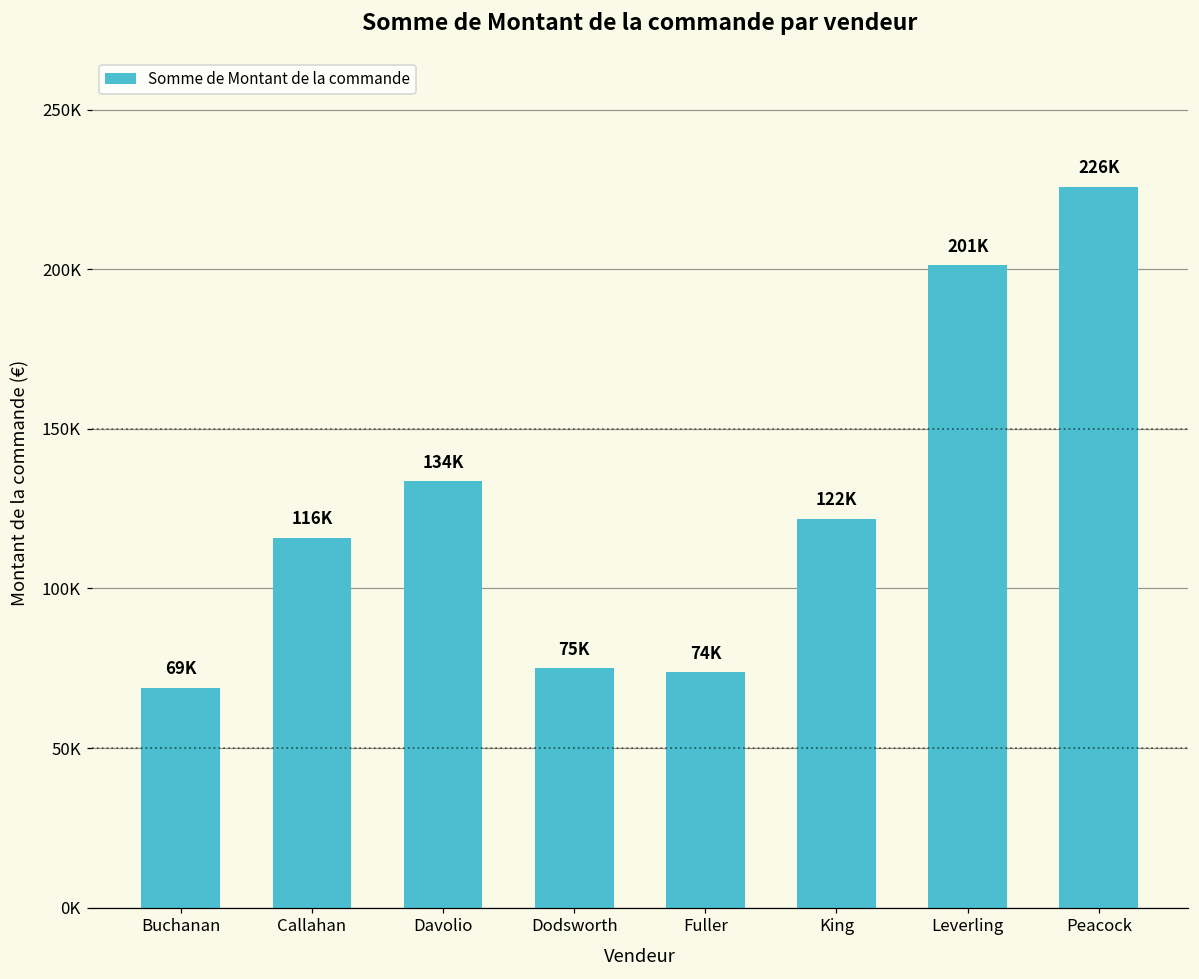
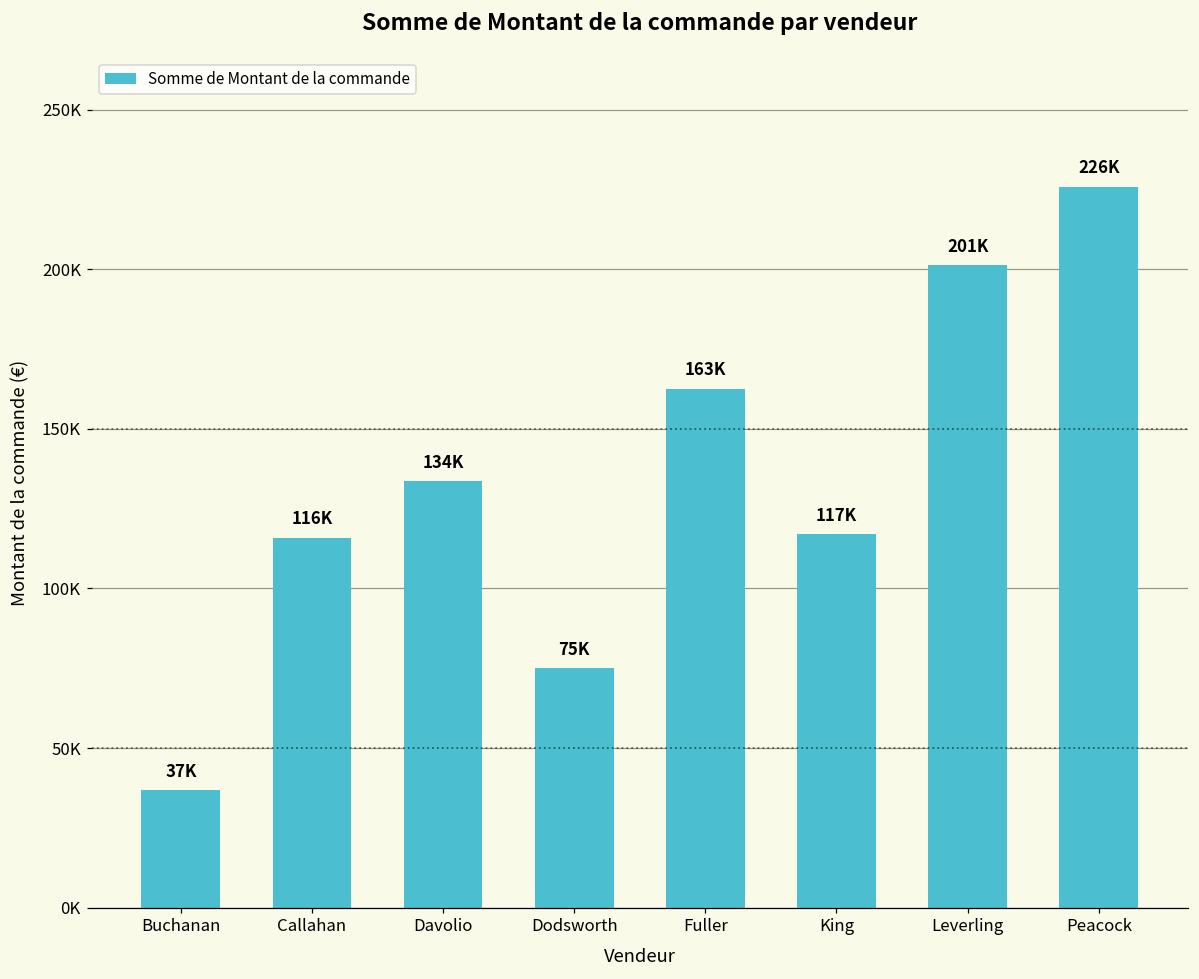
  {
-   "Buchanan": "69K",
+   "Buchanan": "37K",
    "Callahan": "116K",
    "Davolio": "134K",
    "Dodsworth": "75K",
-   "Fuller": "74K",
-   "King": "122K",
+   "Fuller": "163K",
+   "King": "117K",
    "Leverling": "201K",
    "Peacock": "226K"
  }
